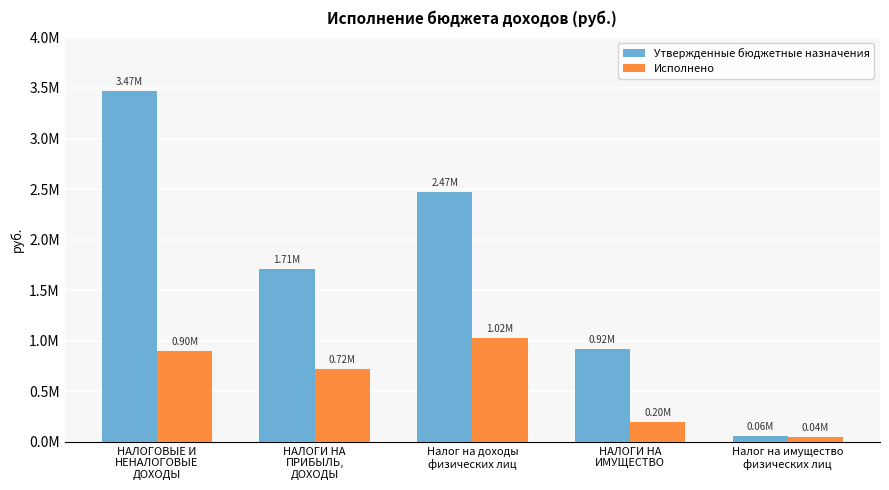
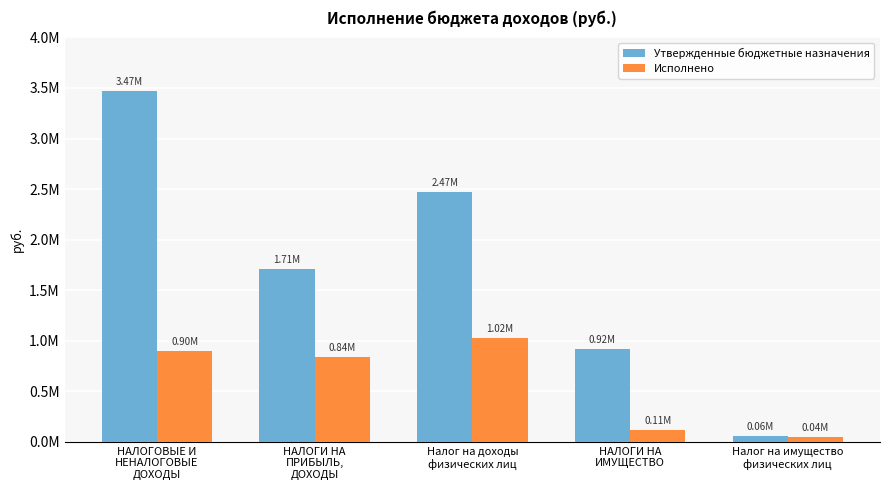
  {
    "Утвержденные бюджетные назначения": {
      "НАЛОГОВЫЕ И НЕНАЛОГОВЫЕ ДОХОДЫ": "3.47M",
      "НАЛОГИ НА ПРИБЫЛЬ, ДОХОДЫ": "1.71M",
      "Налог на доходы физических лиц": "2.47M",
      "НАЛОГИ НА ИМУЩЕСТВО": "0.92M",
      "Налог на имущество физических лиц": "0.06M"
    },
    "Исполнено": {
      "НАЛОГОВЫЕ И НЕНАЛОГОВЫЕ ДОХОДЫ": "0.90M",
-     "НАЛОГИ НА ПРИБЫЛЬ, ДОХОДЫ": "0.72M",
+     "НАЛОГИ НА ПРИБЫЛЬ, ДОХОДЫ": "0.84M",
      "Налог на доходы физических лиц": "1.02M",
-     "НАЛОГИ НА ИМУЩЕСТВО": "0.20M",
+     "НАЛОГИ НА ИМУЩЕСТВО": "0.11M",
      "Налог на имущество физических лиц": "0.04M"
    }
  }
